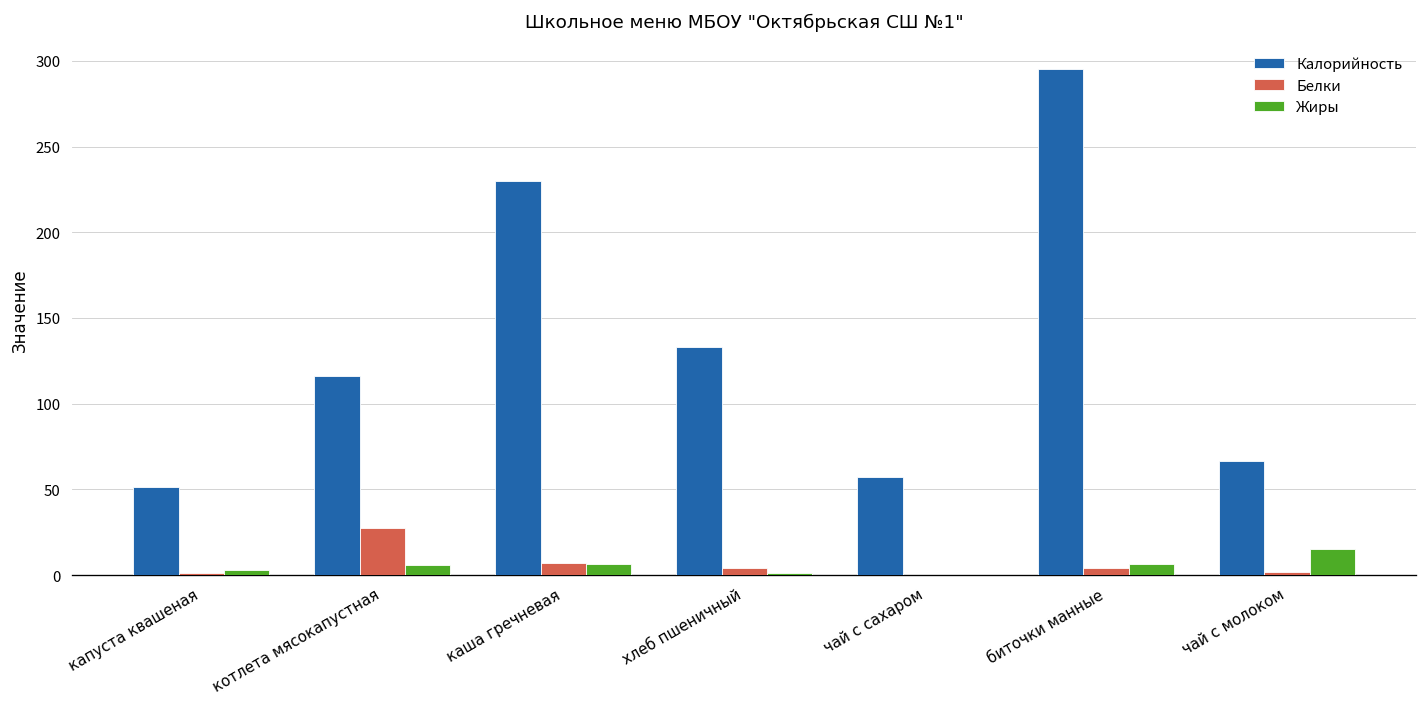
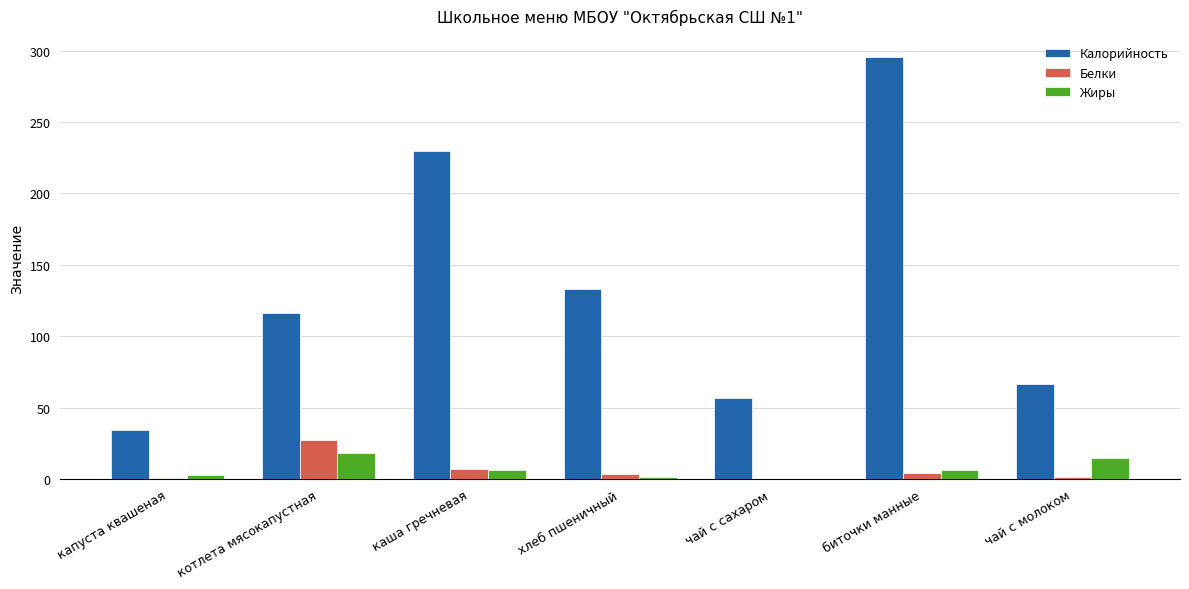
  {
    "Калорийность": {
-     "капуста квашеная": 51,
+     "капуста квашеная": 34,
      "котлета мясокапустная": 116,
      "каша гречневая": 230,
      "хлеб пшеничный": 133,
      "чай с сахаром": 57,
      "биточки манные": 295,
      "чай с молоком": 67
    },
    "Белки": {
      "котлета мясокапустная": 28,
      "каша гречневая": 7,
      "хлеб пшеничный": 4,
      "биточки манные": 4
    },
    "Жиры": {
      "капуста квашеная": 3,
-     "котлета мясокапустная": 6,
+     "котлета мясокапустная": 18,
      "каша гречневая": 6,
      "чай с сахаром": 0,
      "биточки манные": 6,
      "чай с молоком": 15
    }
  }
